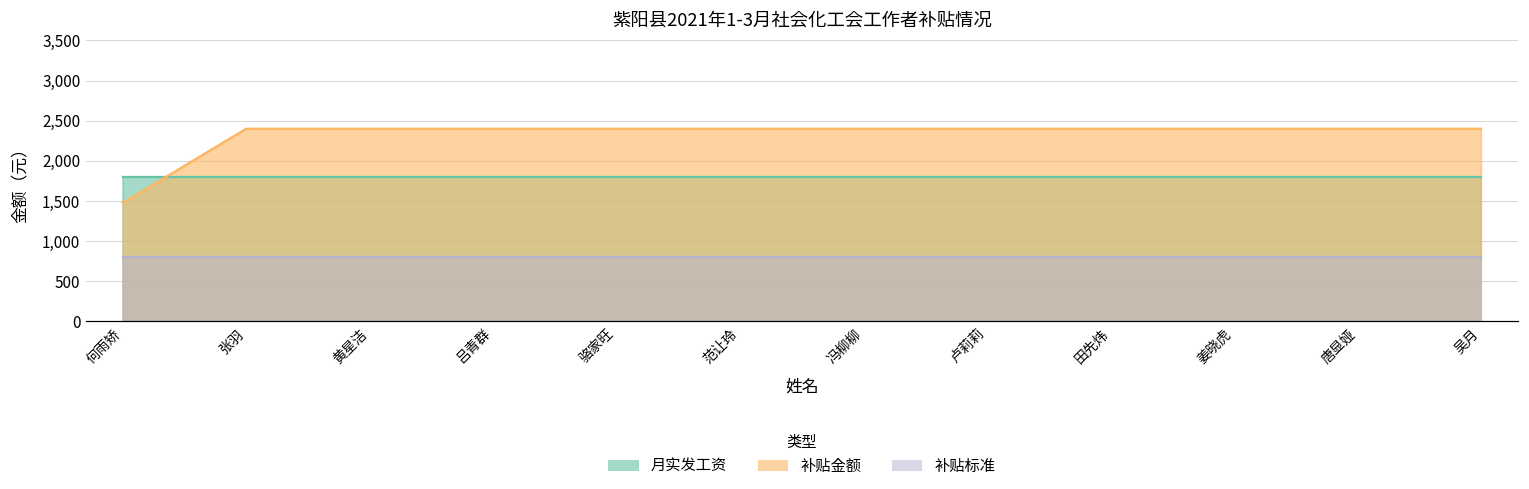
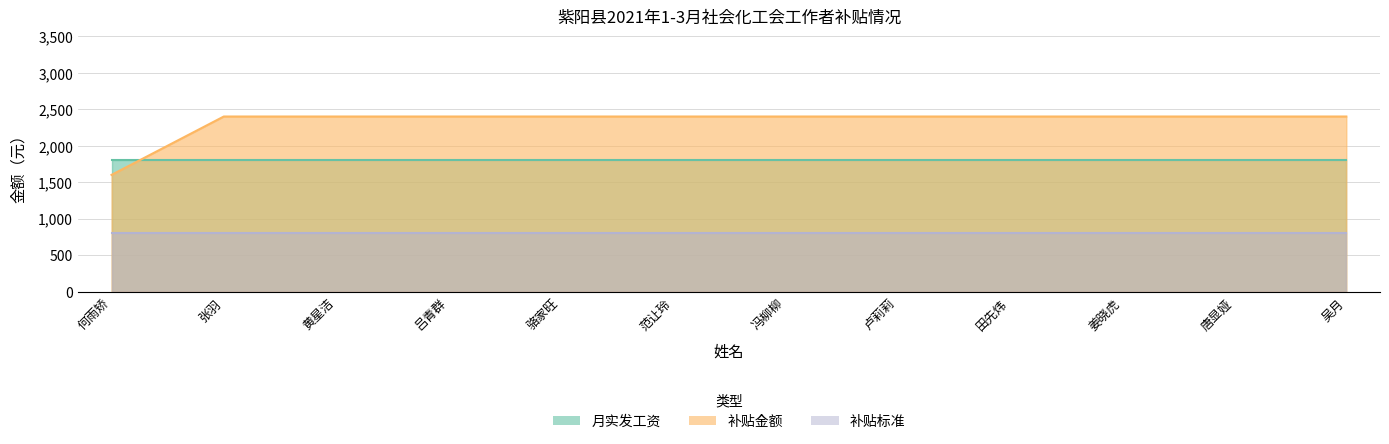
  {
    "月实发工资": {
      "何雨矫": "1,800",
      "张羽": "1,800",
      "黄星洁": "1,800",
      "吕青群": "1,800",
      "骆家旺": "1,800",
      "范让玲": "1,800",
      "冯柳柳": "1,800",
      "卢莉莉": "1,800",
      "田先炜": "1,800",
      "姜晓虎": "1,800",
      "唐显娅": "1,800",
      "吴月": "1,800"
    },
    "补贴金额": {
-     "何雨矫": "1,500",
+     "何雨矫": "1,600",
      "张羽": "2,400",
      "黄星洁": "2,400",
      "吕青群": "2,400",
      "骆家旺": "2,400",
      "范让玲": "2,400",
      "冯柳柳": "2,400",
      "卢莉莉": "2,400",
      "田先炜": "2,400",
      "姜晓虎": "2,400",
      "唐显娅": "2,400",
      "吴月": "2,400"
    },
    "补贴标准": {
      "何雨矫": "800",
      "张羽": "800",
      "黄星洁": "800",
      "吕青群": "800",
      "骆家旺": "800",
      "范让玲": "800",
      "冯柳柳": "800",
      "卢莉莉": "800",
      "田先炜": "800",
      "姜晓虎": "800",
      "唐显娅": "800",
      "吴月": "800"
    }
  }
